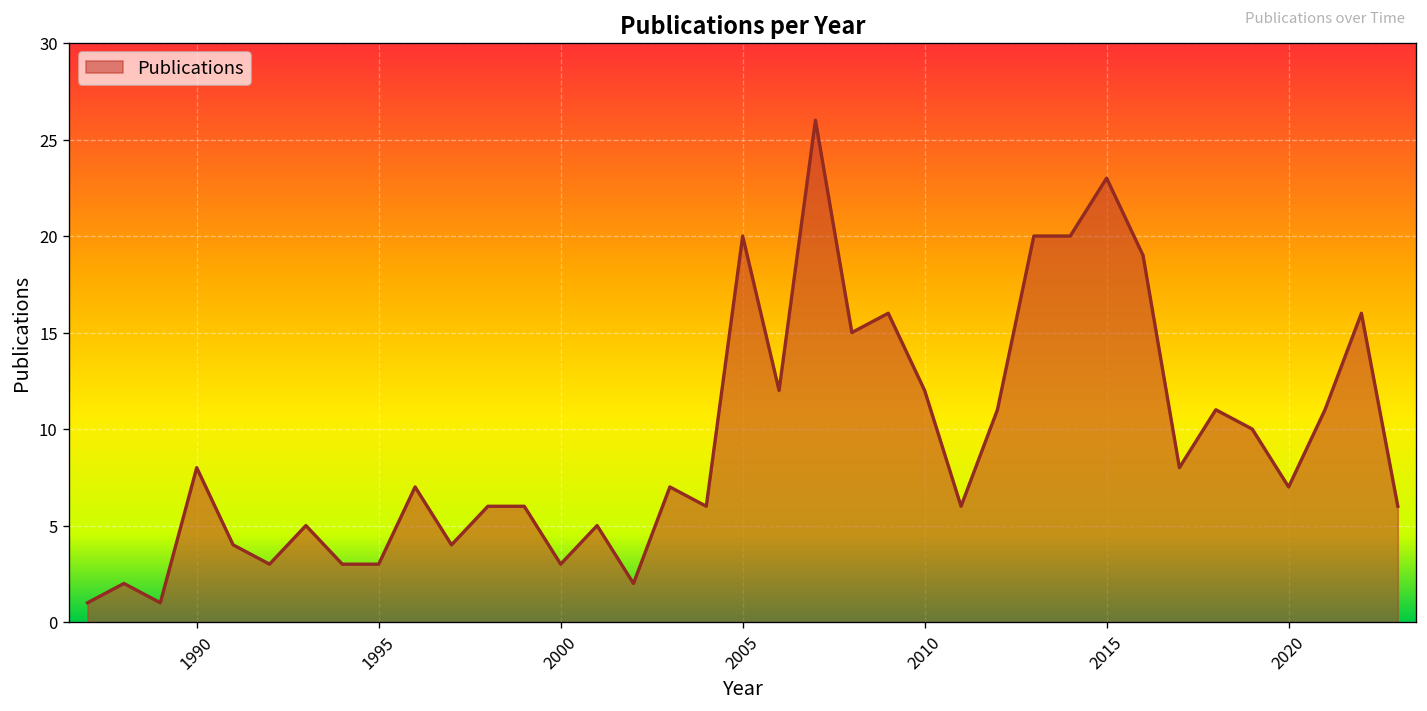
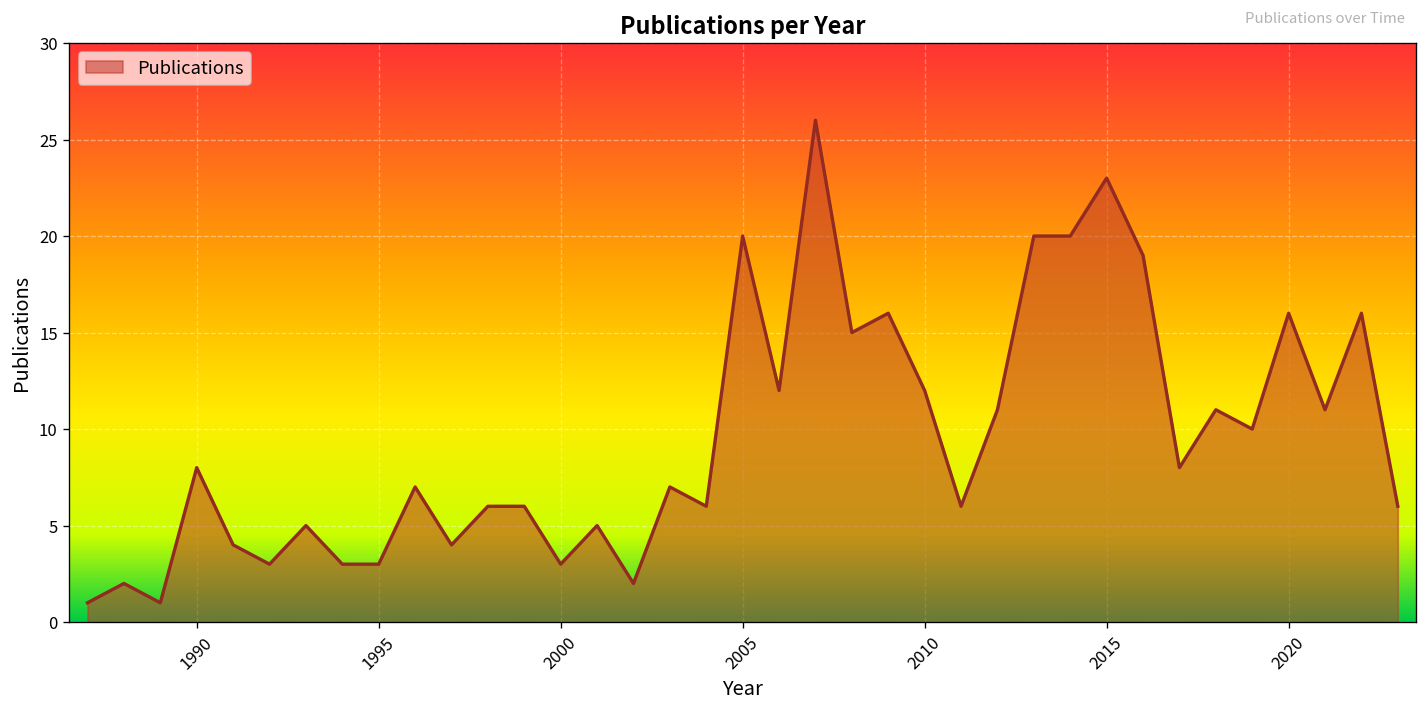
  {
    "1990": 8,
    "1995": 3,
    "2000": 3,
    "2005": 20,
    "2010": 12,
    "2015": 23,
-   "2020": 7
+   "2020": 16
  }
